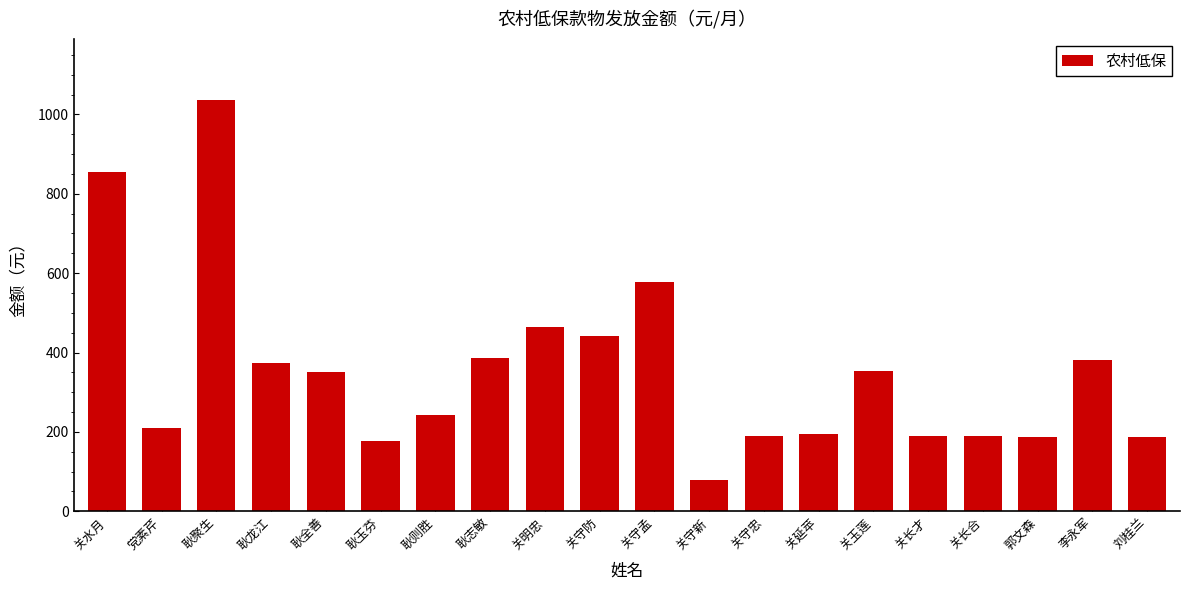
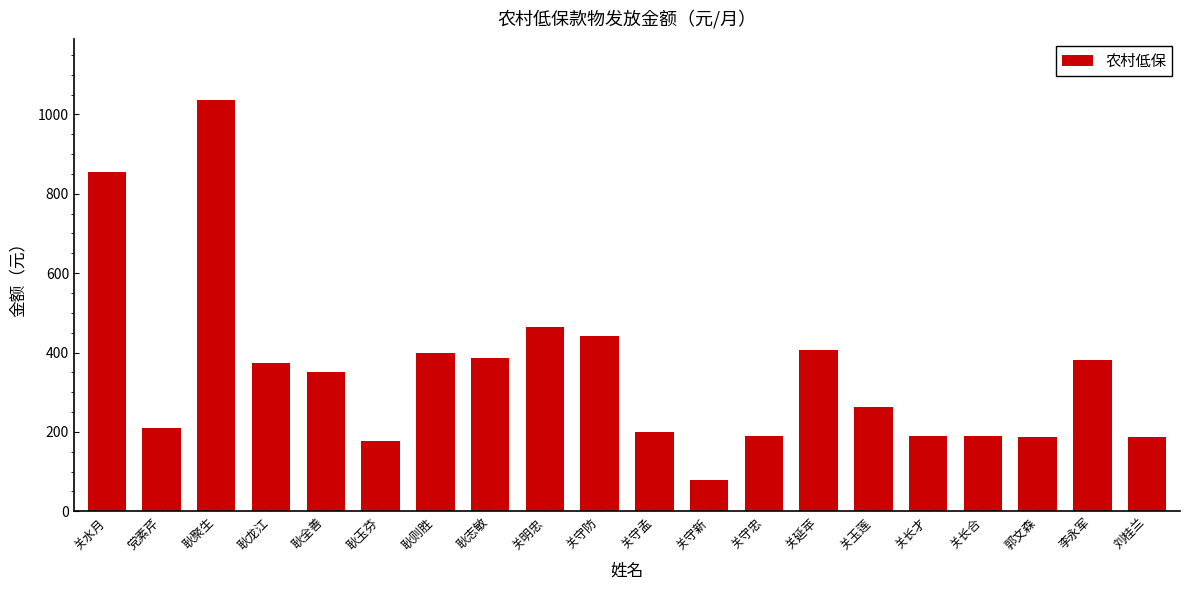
  {
    "关水月": 860,
    "党素芹": 210,
    "耿聚生": 1040,
    "耿龙江": 370,
    "耿全善": 350,
    "耿玉芬": 180,
-   "耿则胜": 240,
+   "耿则胜": 400,
    "耿志敏": 390,
    "关明忠": 470,
    "关守防": 440,
-   "关守孟": 580,
+   "关守孟": 200,
    "关守新": 80,
    "关守忠": 190,
-   "关延苹": 200,
-   "关玉莲": 350,
+   "关延苹": 410,
+   "关玉莲": 260,
    "关长才": 190,
    "关长合": 190,
    "郭文森": 190,
    "李永军": 380,
    "刘桂兰": 190
  }
